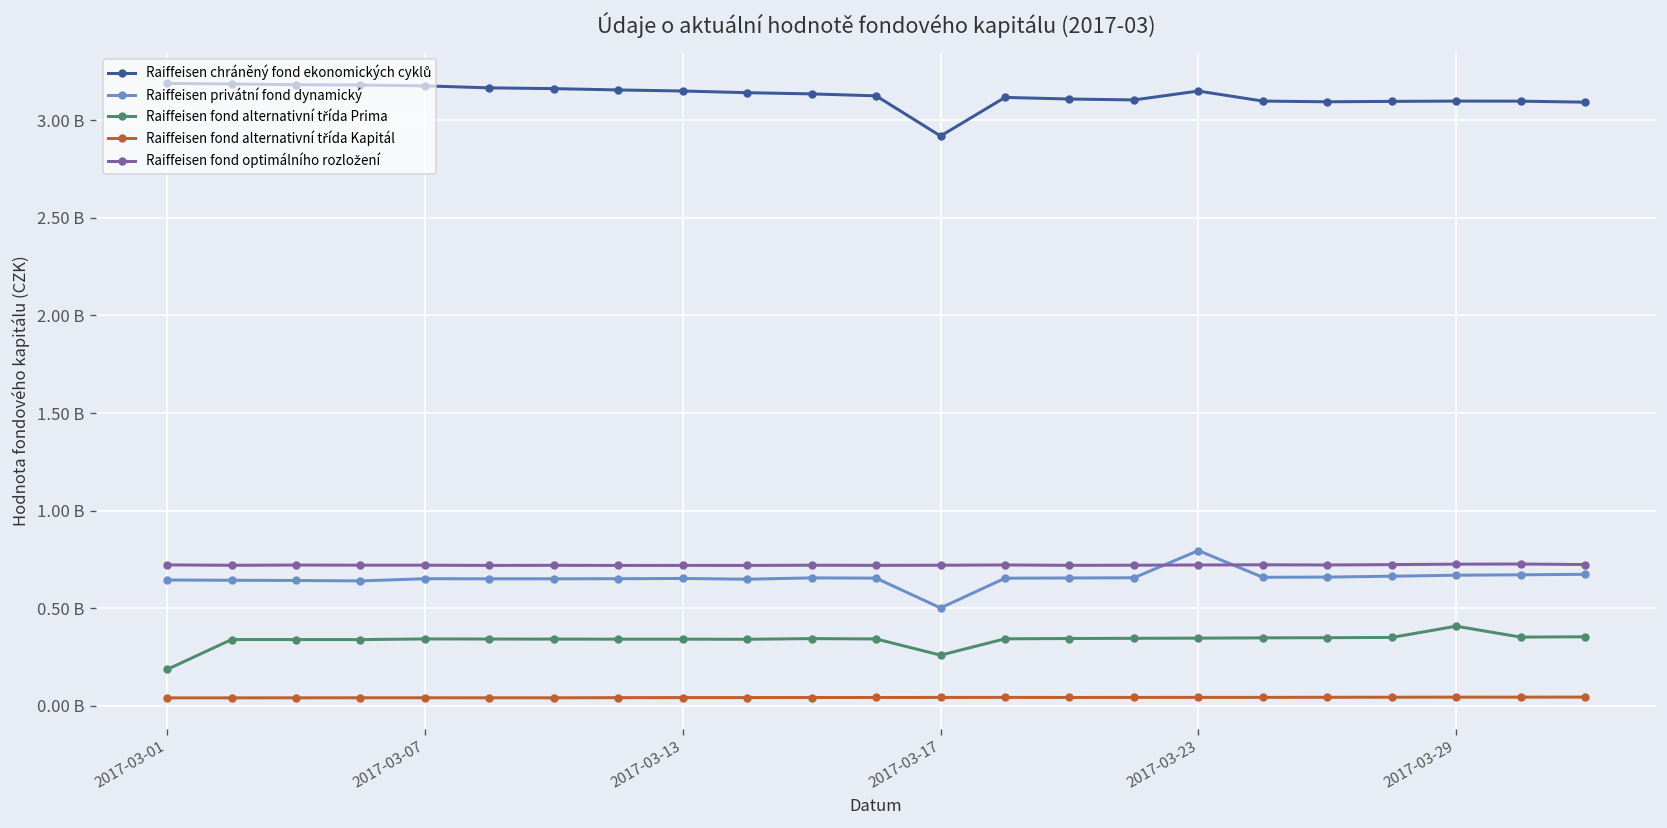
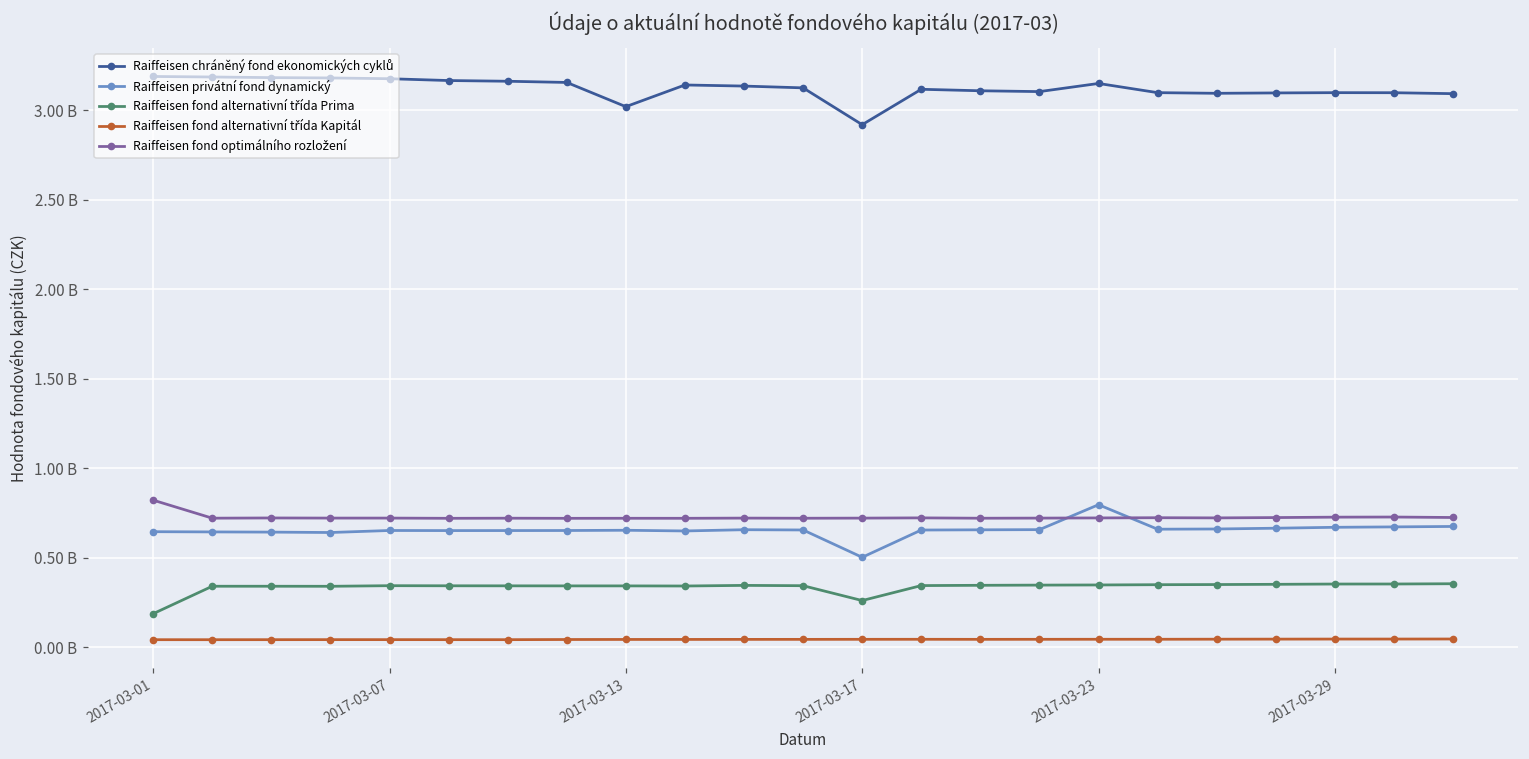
  {
    "Raiffeisen chráněný fond ekonomických cyklů": {
-     "2017-03-13": 3150000000,
+     "2017-03-13": 3020000000,
      "2017-03-17": 2920000000,
      "2017-03-23": 3150000000,
      "2017-03-29": 3100000000
    },
    "Raiffeisen privátní fond dynamický": {
      "2017-03-01": 640000000,
      "2017-03-07": 650000000,
      "2017-03-13": 650000000,
      "2017-03-17": 500000000,
      "2017-03-23": 800000000,
      "2017-03-29": 670000000
    },
    "Raiffeisen fond alternativní třída Prima": {
      "2017-03-01": 190000000,
      "2017-03-07": 340000000,
      "2017-03-13": 340000000,
      "2017-03-17": 260000000,
      "2017-03-23": 350000000,
-     "2017-03-29": 410000000
+     "2017-03-29": 350000000
    },
    "Raiffeisen fond alternativní třída Kapitál": {
      "2017-03-01": 40000000,
      "2017-03-07": 40000000,
      "2017-03-13": 40000000,
      "2017-03-17": 40000000,
      "2017-03-23": 40000000,
      "2017-03-29": 50000000
    },
    "Raiffeisen fond optimálního rozložení": {
-     "2017-03-01": 720000000,
+     "2017-03-01": 820000000,
      "2017-03-07": 720000000,
      "2017-03-13": 720000000,
      "2017-03-17": 720000000,
      "2017-03-23": 720000000,
      "2017-03-29": 730000000
    }
  }
